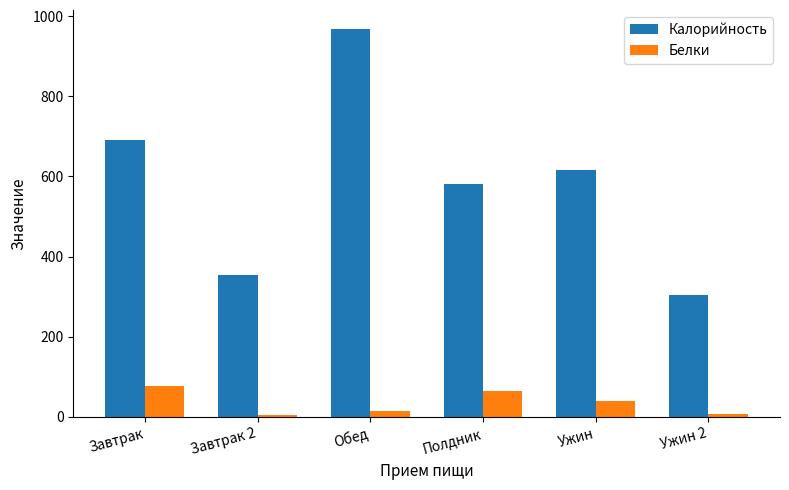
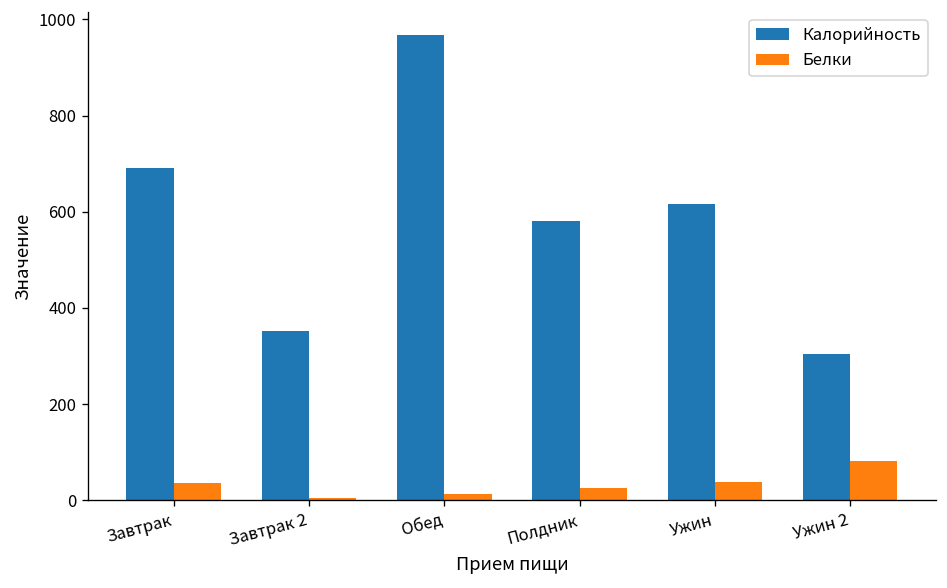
  {
    "Калорийность": {
      "Завтрак": 690,
      "Завтрак 2": 350,
      "Обед": 970,
      "Полдник": 580,
      "Ужин": 620,
      "Ужин 2": 300
    },
    "Белки": {
-     "Завтрак": 80,
+     "Завтрак": 40,
      "Обед": 10,
-     "Полдник": 70,
+     "Полдник": 30,
      "Ужин": 40,
-     "Ужин 2": 10
+     "Ужин 2": 80
    }
  }
